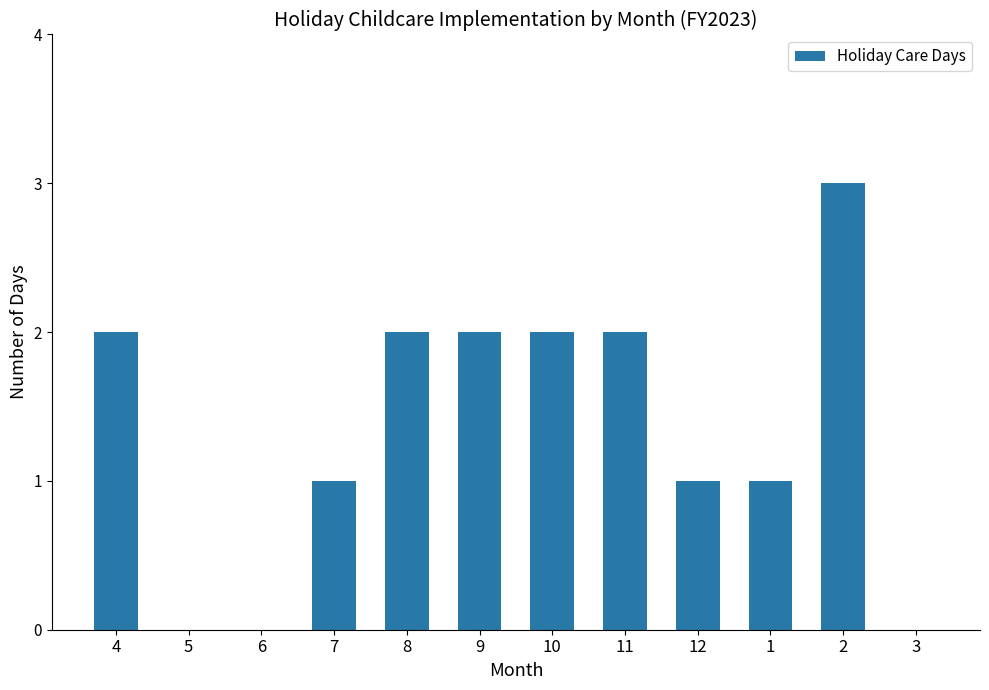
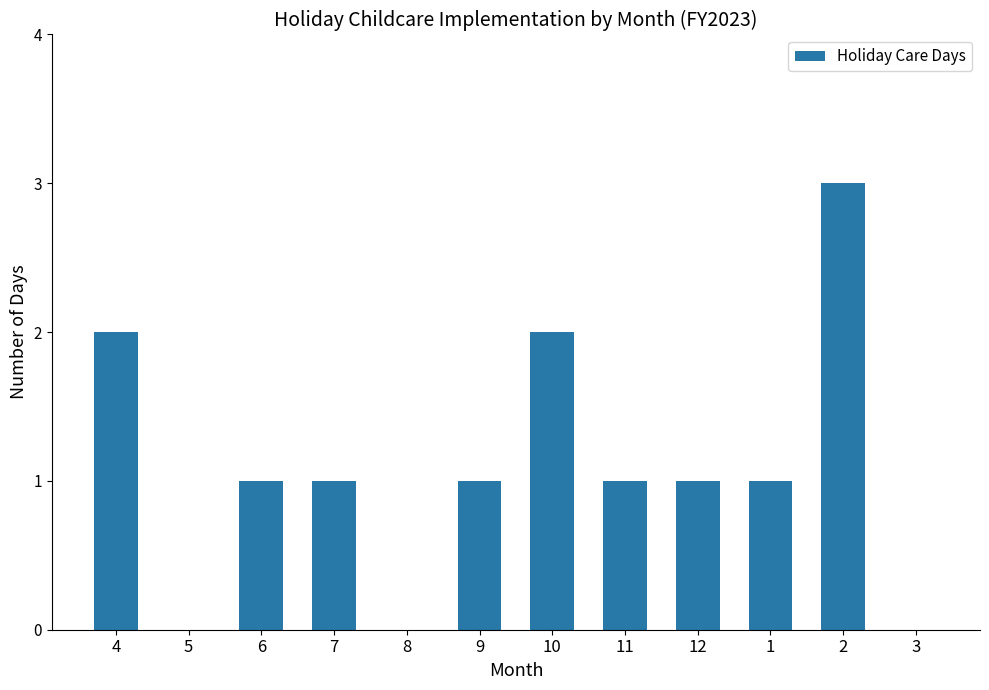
  {
    "4": 2,
    "5": 0,
-   "6": 0,
+   "6": 1,
    "7": 1,
-   "8": 2,
-   "9": 2,
+   "8": 0,
+   "9": 1,
    "10": 2,
-   "11": 2,
+   "11": 1,
    "12": 1,
    "1": 1,
    "2": 3,
    "3": 0
  }
